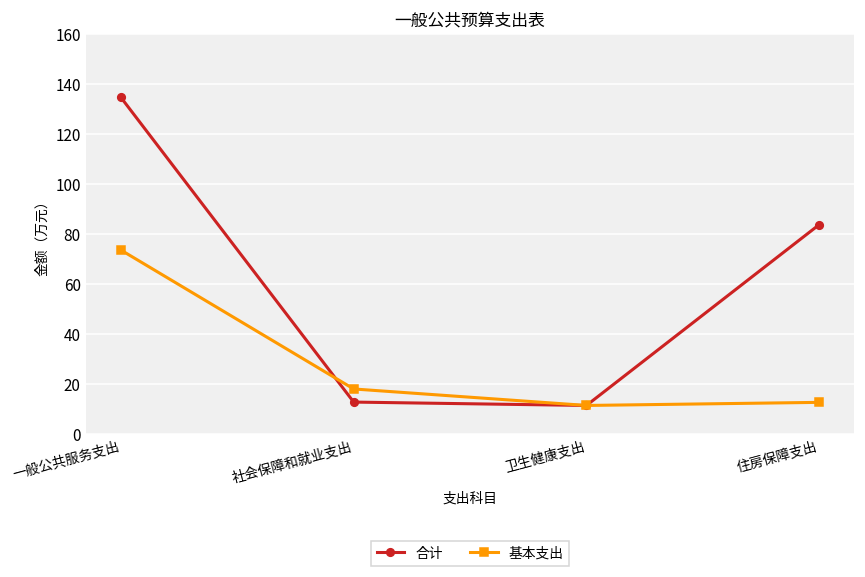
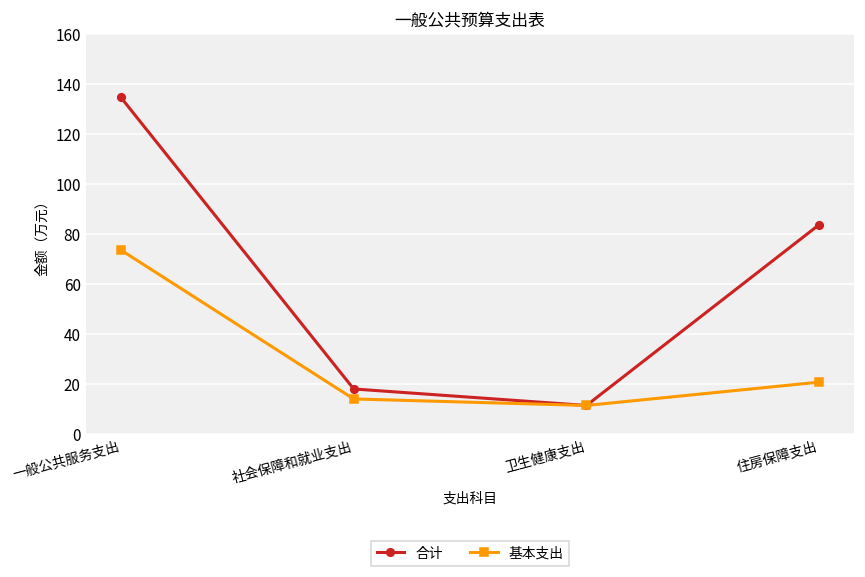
  {
    "合计": {
      "一般公共服务支出": 135,
-     "社会保障和就业支出": 13,
+     "社会保障和就业支出": 18,
      "住房保障支出": 84
    },
    "基本支出": {
      "一般公共服务支出": 74,
-     "社会保障和就业支出": 18,
-     "住房保障支出": 13
+     "社会保障和就业支出": 14,
+     "住房保障支出": 21
    }
  }
